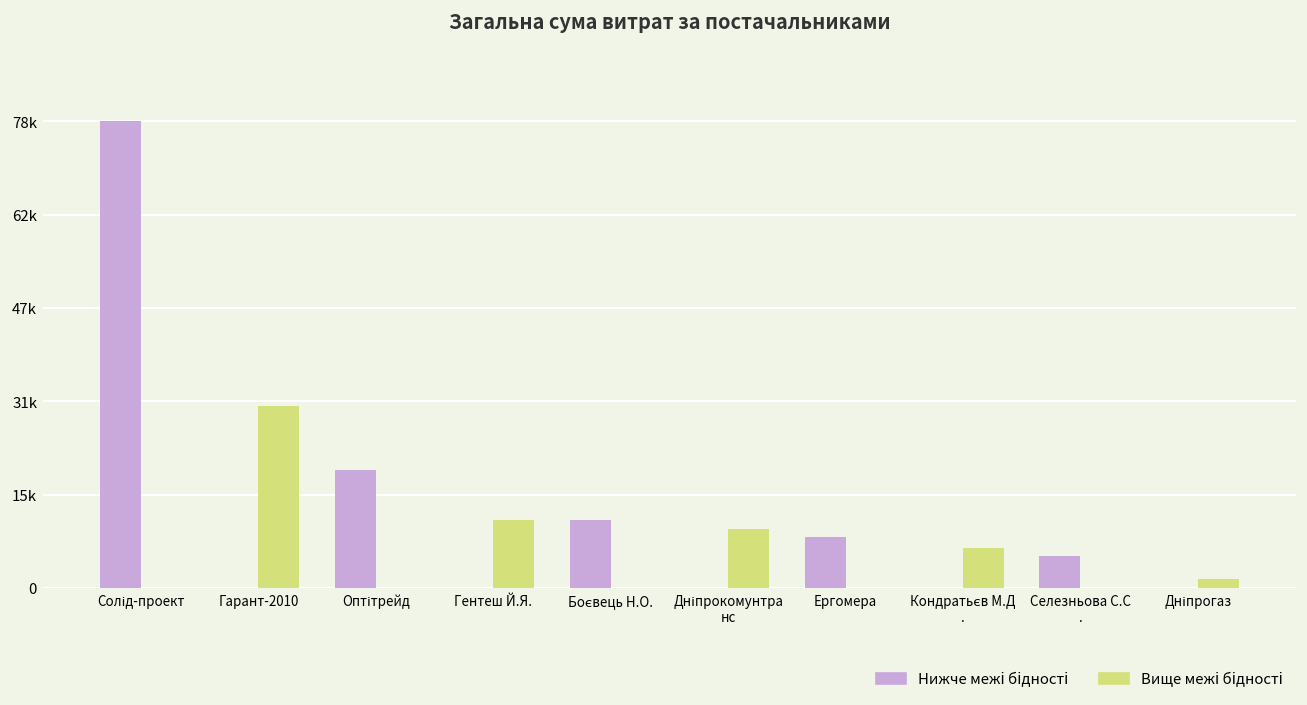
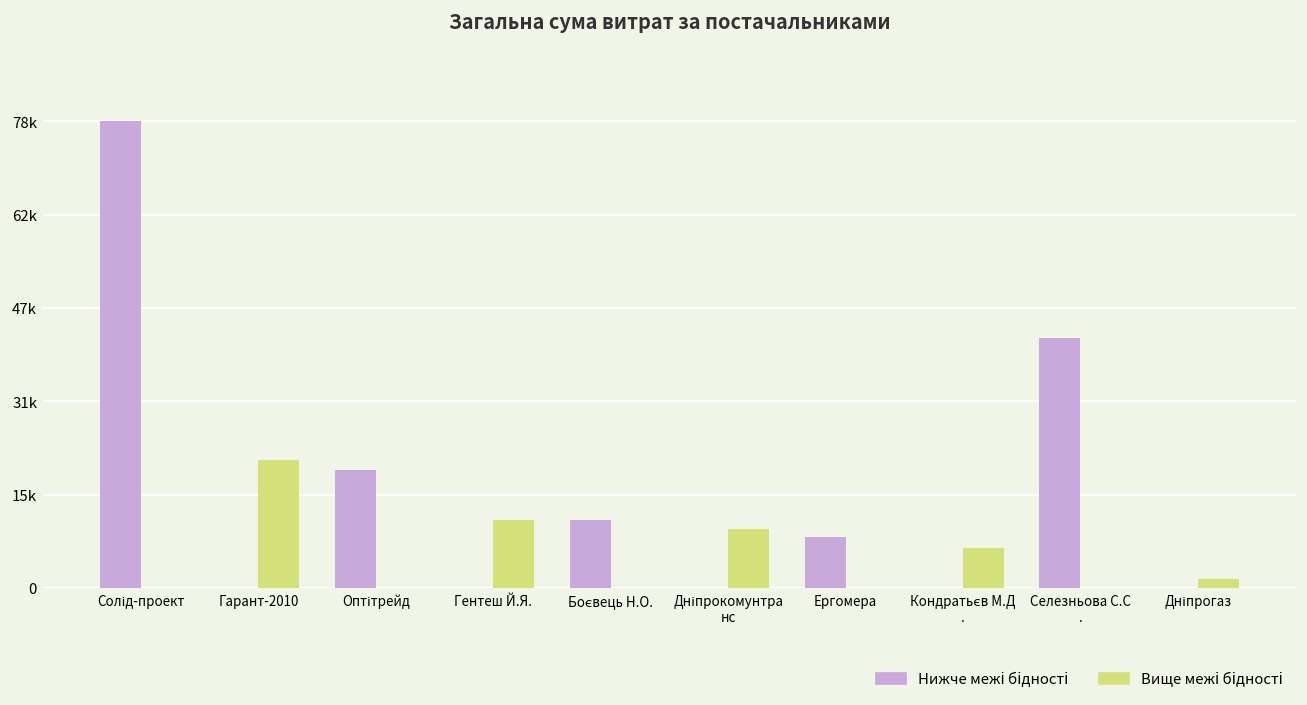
  {
    "Нижче межі бідності": {
      "Солід-проект": 79000,
      "Гарант-2010": 0,
      "Оптітрейд": 20000,
      "Гентеш Й.Я.": 0,
      "Боєвець Н.О.": 11000,
      "Дніпрокомунтра нс": 0,
      "Ергомера": 9000,
      "Кондратьєв М.Д .": 0,
-     "Селезньова С.С .": 5000,
+     "Селезньова С.С .": 42000,
      "Дніпрогаз": 0
    },
    "Вище межі бідності": {
      "Солід-проект": 0,
-     "Гарант-2010": 31000,
+     "Гарант-2010": 22000,
      "Оптітрейд": 0,
      "Гентеш Й.Я.": 12000,
      "Боєвець Н.О.": 0,
      "Дніпрокомунтра нс": 10000,
      "Ергомера": 0,
      "Кондратьєв М.Д .": 7000,
      "Селезньова С.С .": 0,
      "Дніпрогаз": 2000
    }
  }
